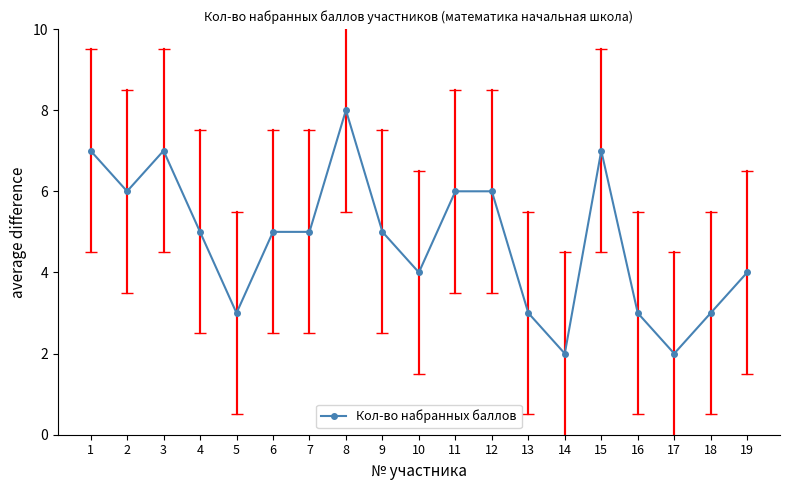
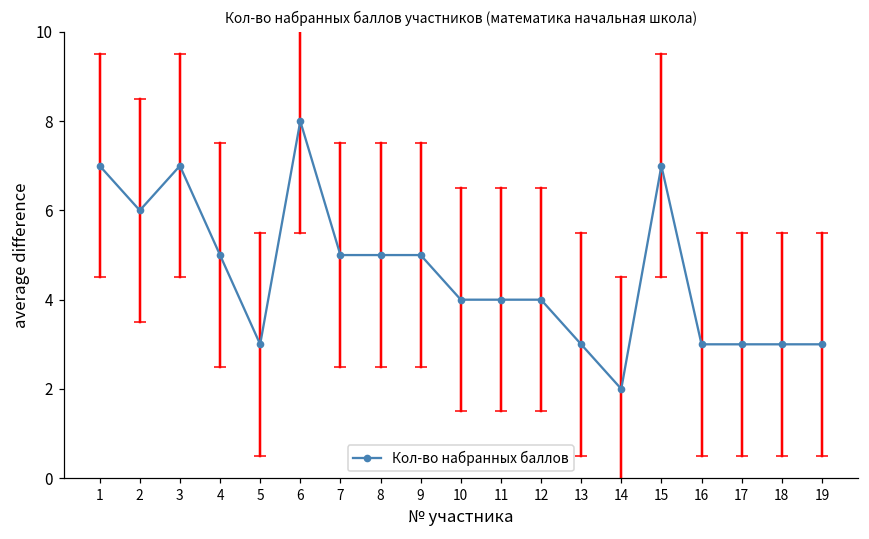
  {
    "Кол-во набранных баллов": {
      "1": 7,
      "2": 6,
      "3": 7,
      "4": 5,
      "5": 3,
-     "6": 5,
+     "6": 8,
      "7": 5,
-     "8": 8,
+     "8": 5,
      "9": 5,
      "10": 4,
-     "11": 6,
-     "12": 6,
+     "11": 4,
+     "12": 4,
      "13": 3,
      "14": 2,
      "15": 7,
      "16": 3,
-     "17": 2,
+     "17": 3,
      "18": 3,
-     "19": 4
+     "19": 3
    }
  }
